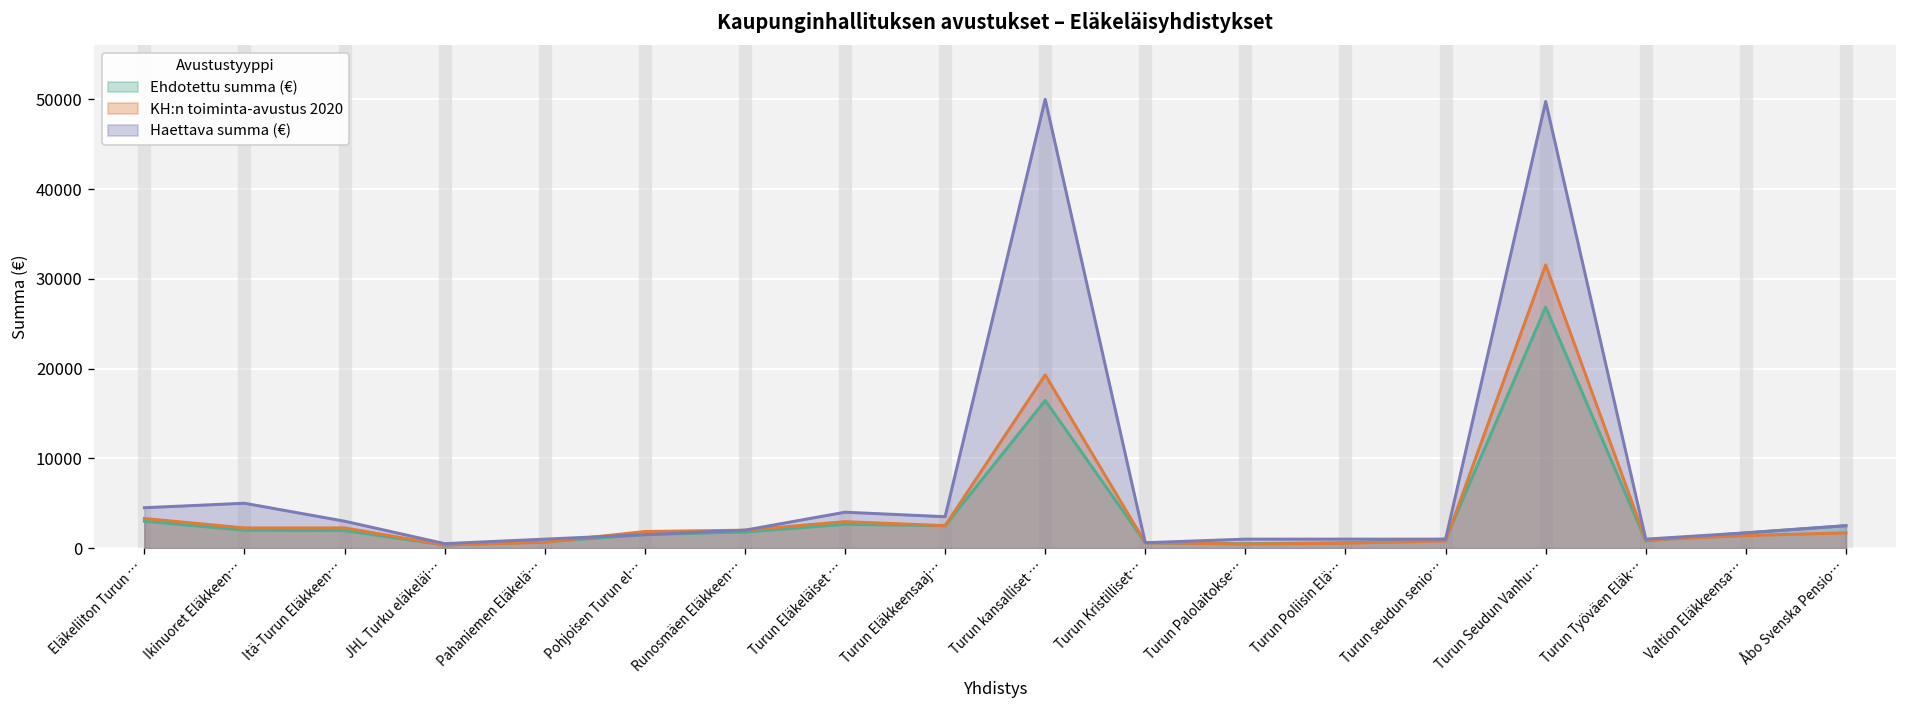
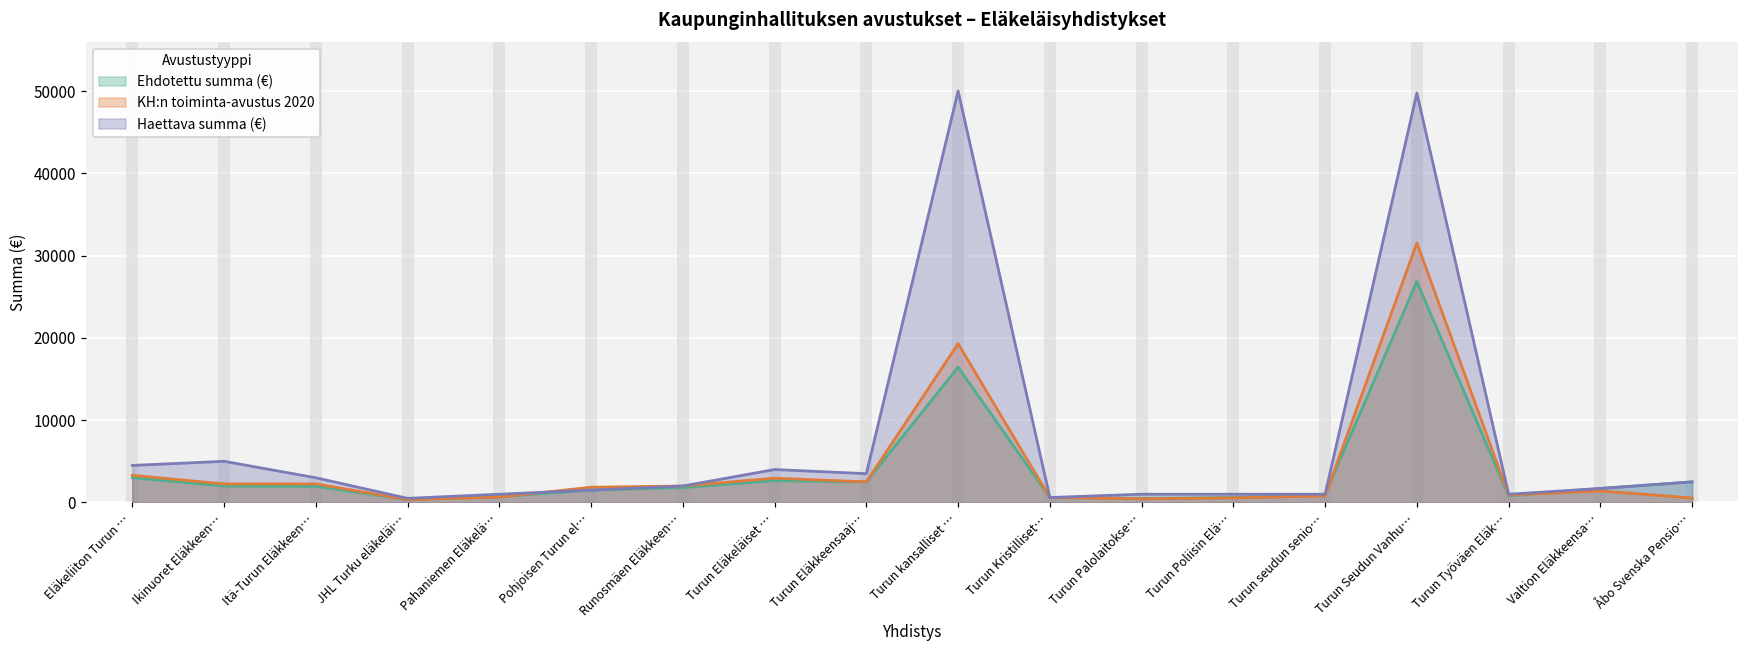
  {
    "KH:n toiminta-avustus 2020": {
      "Pohjoisen Turun el…": 2000,
      "Turun kansalliset …": 19000,
      "Turun Seudun Vanhu…": 32000,
-     "Åbo Svenska Pensio…": 2000
+     "Åbo Svenska Pensio…": 1000
    }
  }
